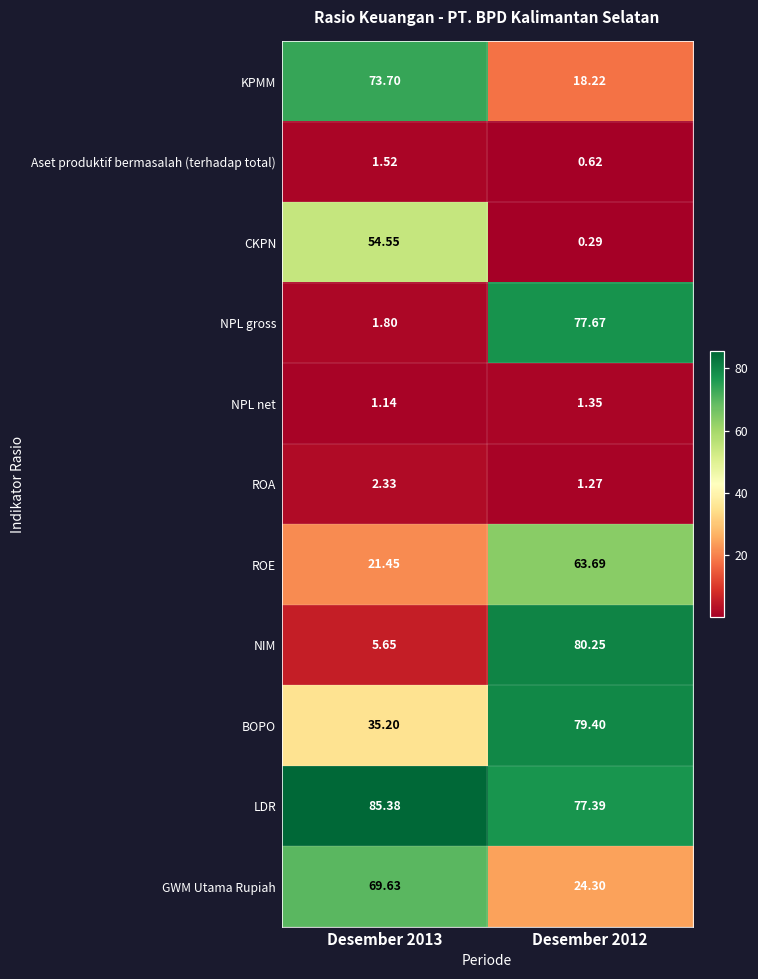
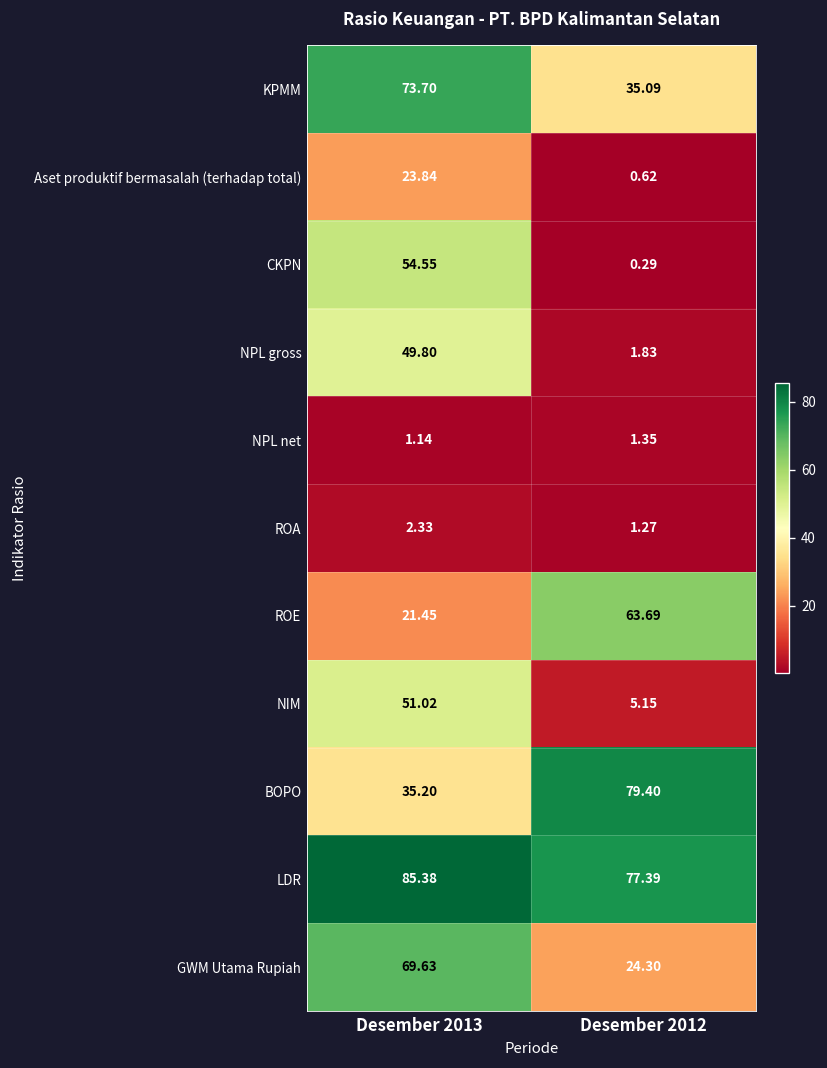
  {
    "KPMM": {
      "Desember 2013": 73.70,
-     "Desember 2012": 18.22
+     "Desember 2012": 35.09
    },
    "Aset produktif bermasalah (terhadap total)": {
-     "Desember 2013": 1.52,
+     "Desember 2013": 23.84,
      "Desember 2012": 0.62
    },
    "CKPN": {
      "Desember 2013": 54.55,
      "Desember 2012": 0.29
    },
    "NPL gross": {
-     "Desember 2013": 1.80,
-     "Desember 2012": 77.67
+     "Desember 2013": 49.80,
+     "Desember 2012": 1.83
    },
    "NPL net": {
      "Desember 2013": 1.14,
      "Desember 2012": 1.35
    },
    "ROA": {
      "Desember 2013": 2.33,
      "Desember 2012": 1.27
    },
    "ROE": {
      "Desember 2013": 21.45,
      "Desember 2012": 63.69
    },
    "NIM": {
-     "Desember 2013": 5.65,
-     "Desember 2012": 80.25
+     "Desember 2013": 51.02,
+     "Desember 2012": 5.15
    },
    "BOPO": {
      "Desember 2013": 35.20,
      "Desember 2012": 79.40
    },
    "LDR": {
      "Desember 2013": 85.38,
      "Desember 2012": 77.39
    },
    "GWM Utama Rupiah": {
      "Desember 2013": 69.63,
      "Desember 2012": 24.30
    }
  }
